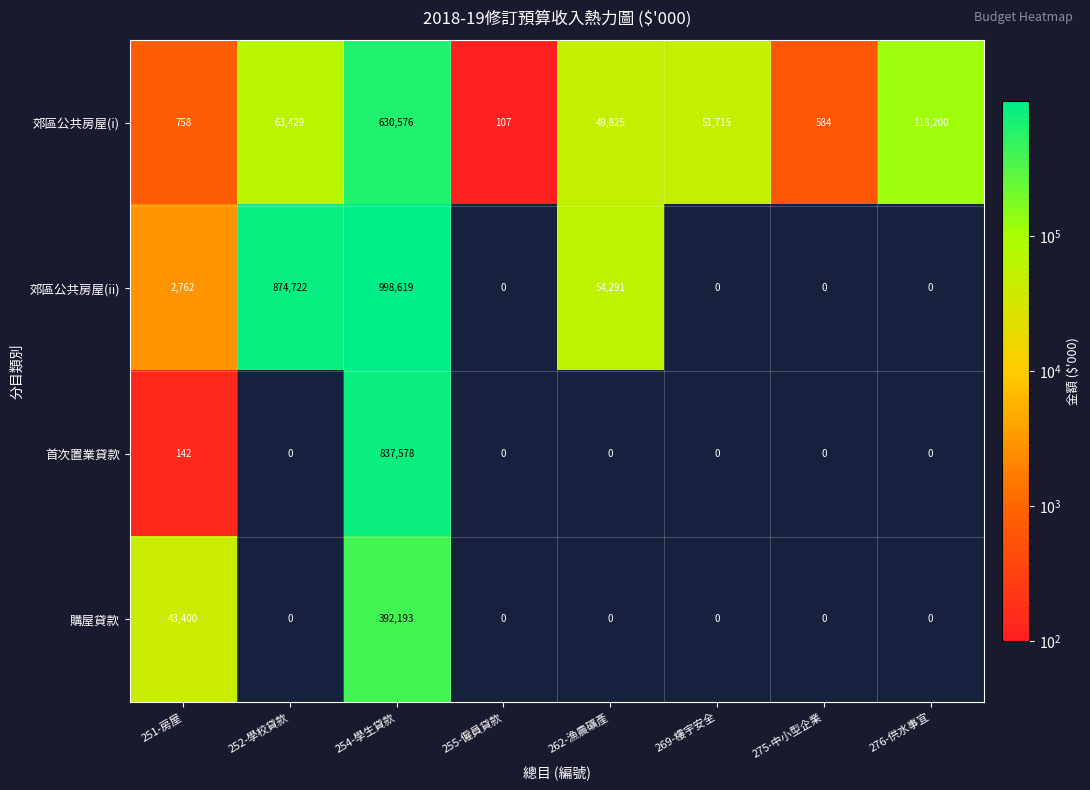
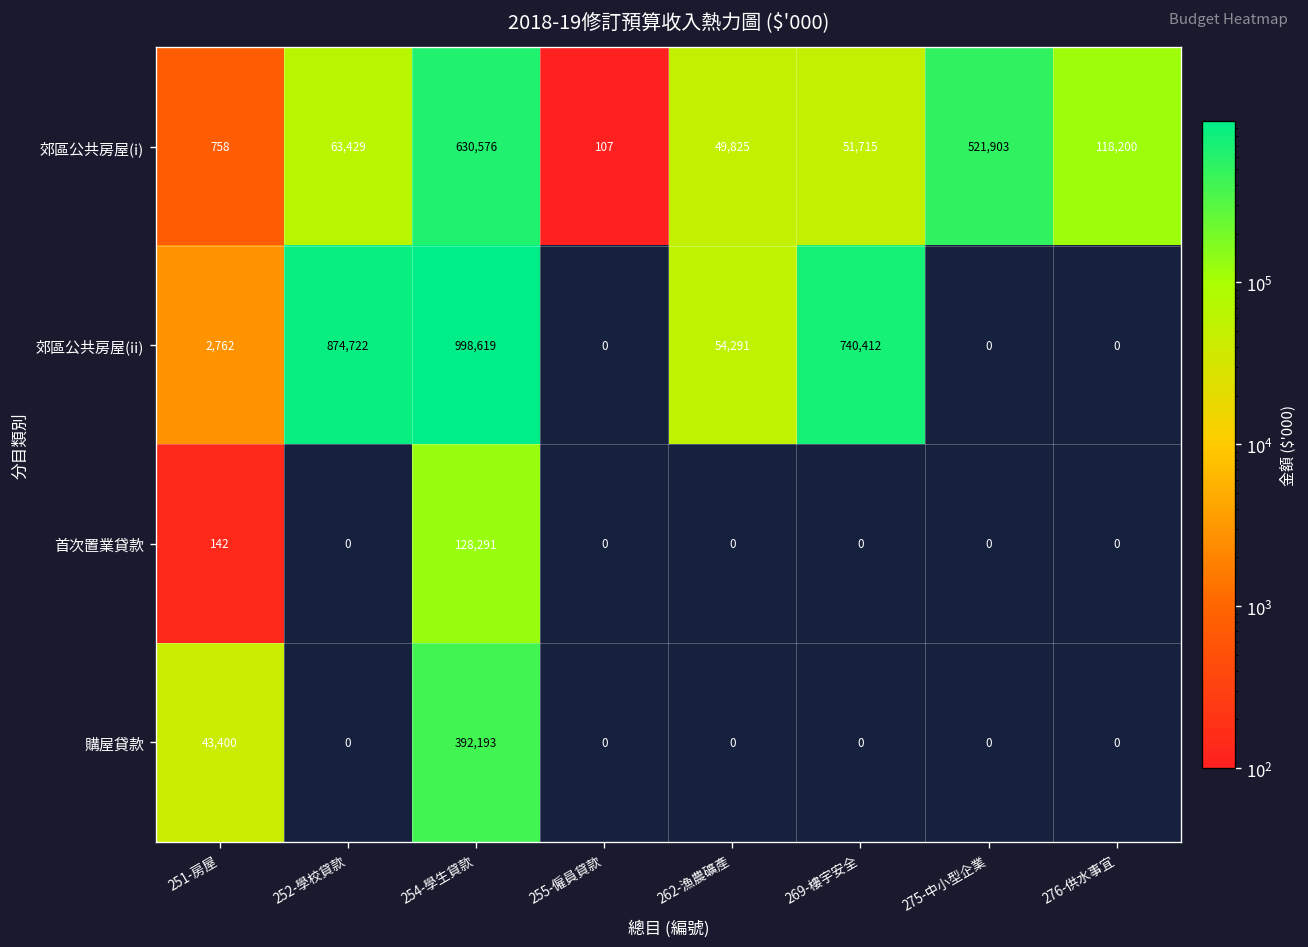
  {
    "郊區公共房屋(i)": {
      "251-房屋": "758",
      "252-學校貸款": "63,429",
      "254-學生貸款": "630,576",
      "255-僱員貸款": "107",
      "262-漁農礦產": "49,825",
      "269-樓宇安全": "51,715",
-     "275-中小型企業": "584",
+     "275-中小型企業": "521,903",
      "276-供水事宜": "118,200"
    },
    "郊區公共房屋(ii)": {
      "251-房屋": "2,762",
      "252-學校貸款": "874,722",
      "254-學生貸款": "998,619",
      "255-僱員貸款": "0",
      "262-漁農礦產": "54,291",
-     "269-樓宇安全": "0",
+     "269-樓宇安全": "740,412",
      "275-中小型企業": "0",
      "276-供水事宜": "0"
    },
    "首次置業貸款": {
      "251-房屋": "142",
      "252-學校貸款": "0",
-     "254-學生貸款": "837,578",
+     "254-學生貸款": "128,291",
      "255-僱員貸款": "0",
      "262-漁農礦產": "0",
      "269-樓宇安全": "0",
      "275-中小型企業": "0",
      "276-供水事宜": "0"
    },
    "購屋貸款": {
      "251-房屋": "43,400",
      "252-學校貸款": "0",
      "254-學生貸款": "392,193",
      "255-僱員貸款": "0",
      "262-漁農礦產": "0",
      "269-樓宇安全": "0",
      "275-中小型企業": "0",
      "276-供水事宜": "0"
    }
  }
